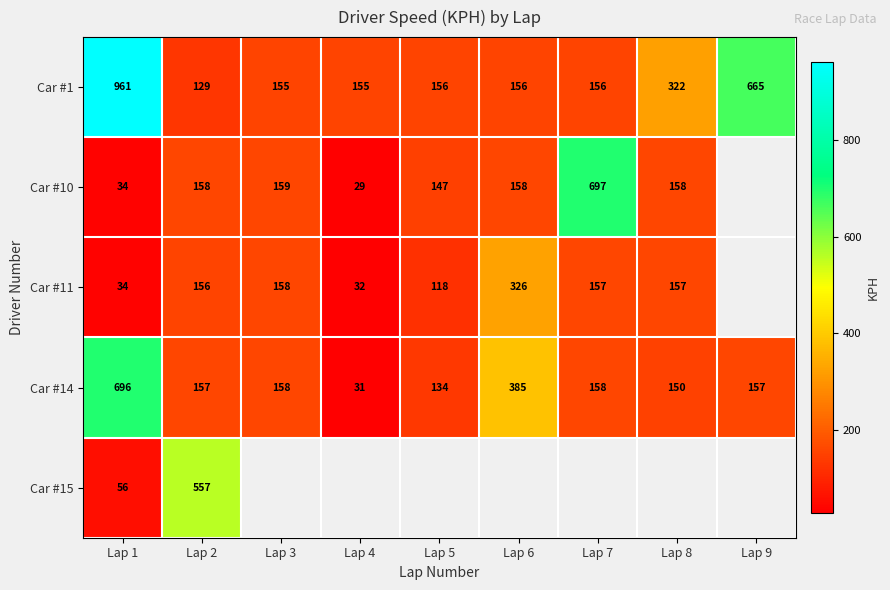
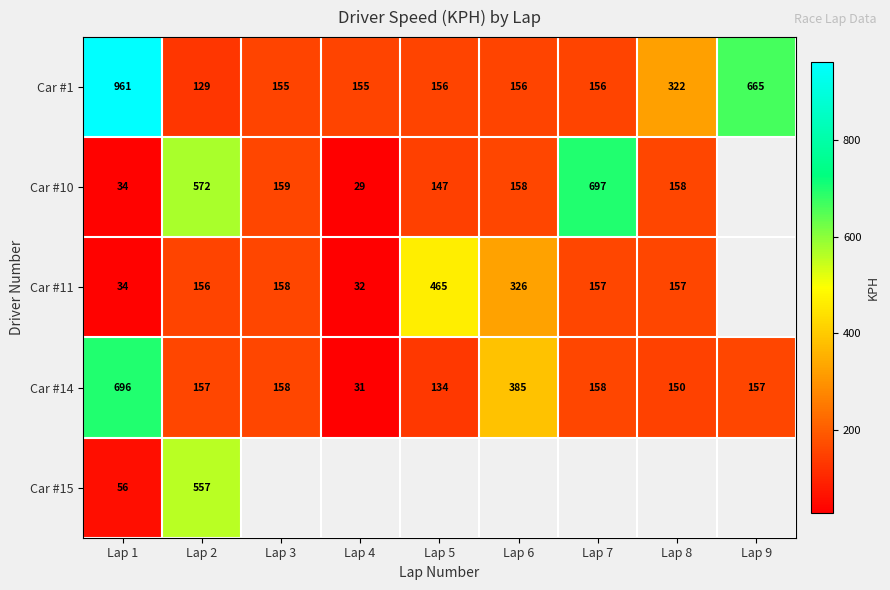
  {
    "Car #1": {
      "Lap 1": 961,
      "Lap 2": 129,
      "Lap 3": 155,
      "Lap 4": 155,
      "Lap 5": 156,
      "Lap 6": 156,
      "Lap 7": 156,
      "Lap 8": 322,
      "Lap 9": 665
    },
    "Car #10": {
      "Lap 1": 34,
-     "Lap 2": 158,
+     "Lap 2": 572,
      "Lap 3": 159,
      "Lap 4": 29,
      "Lap 5": 147,
      "Lap 6": 158,
      "Lap 7": 697,
      "Lap 8": 158
    },
    "Car #11": {
      "Lap 1": 34,
      "Lap 2": 156,
      "Lap 3": 158,
      "Lap 4": 32,
-     "Lap 5": 118,
+     "Lap 5": 465,
      "Lap 6": 326,
      "Lap 7": 157,
      "Lap 8": 157
    },
    "Car #14": {
      "Lap 1": 696,
      "Lap 2": 157,
      "Lap 3": 158,
      "Lap 4": 31,
      "Lap 5": 134,
      "Lap 6": 385,
      "Lap 7": 158,
      "Lap 8": 150,
      "Lap 9": 157
    },
    "Car #15": {
      "Lap 1": 56,
      "Lap 2": 557
    }
  }
